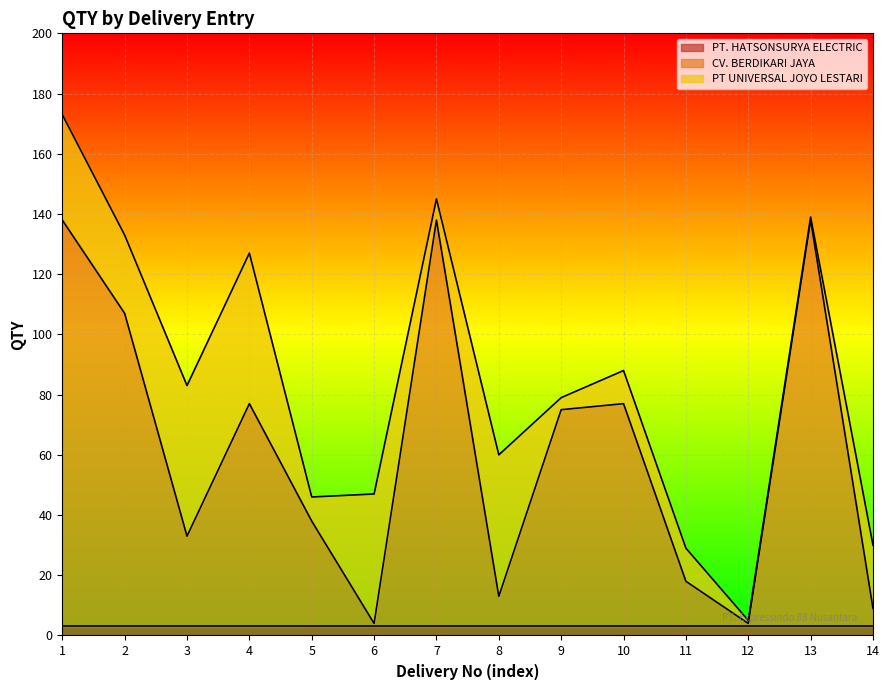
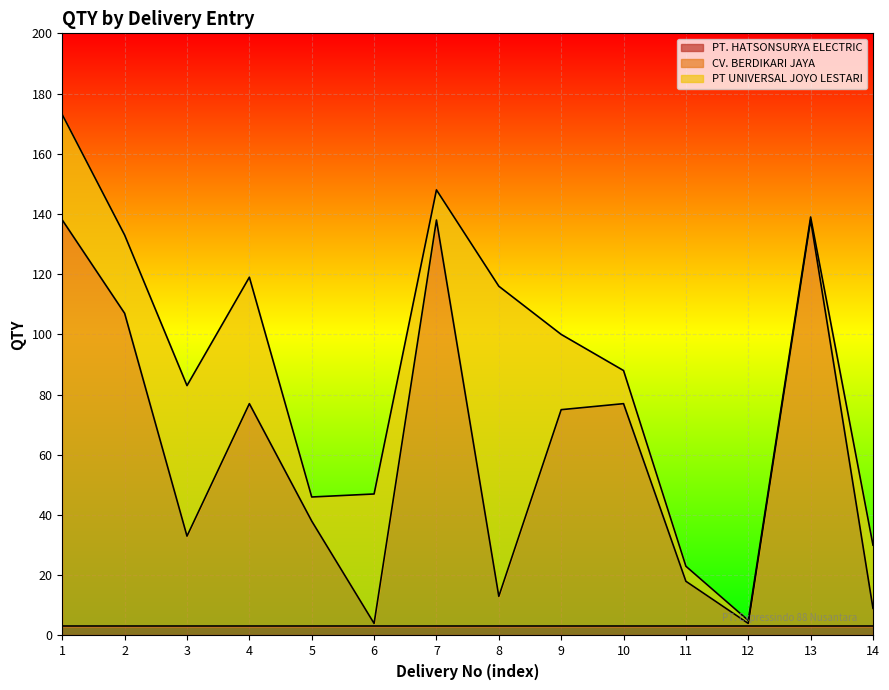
  {
    "PT. HATSONSURYA ELECTRIC": {
      "1": 3,
      "2": 3,
      "3": 3,
      "4": 3,
      "5": 3,
      "6": 3,
      "7": 3,
      "8": 3,
      "9": 3,
      "10": 3,
      "11": 3,
      "12": 3,
      "13": 3,
      "14": 3
    },
    "CV. BERDIKARI JAYA": {
      "1": 135,
      "2": 104,
      "3": 30,
      "4": 74,
      "5": 35,
      "6": 1,
      "7": 135,
      "8": 10,
      "9": 72,
      "10": 74,
      "11": 15,
      "13": 135,
      "14": 6
    },
    "PT UNIVERSAL JOYO LESTARI": {
      "1": 35,
      "2": 26,
      "3": 50,
-     "4": 50,
+     "4": 42,
      "5": 8,
      "6": 43,
-     "7": 7,
-     "8": 47,
-     "9": 4,
+     "7": 10,
+     "8": 103,
+     "9": 25,
      "10": 11,
-     "11": 11,
+     "11": 5,
      "13": 1,
      "14": 21
    }
  }
